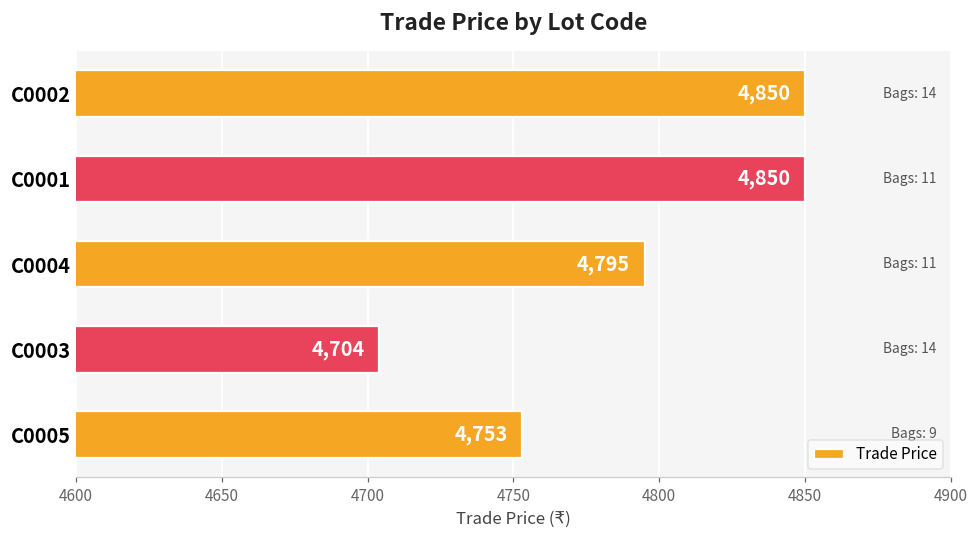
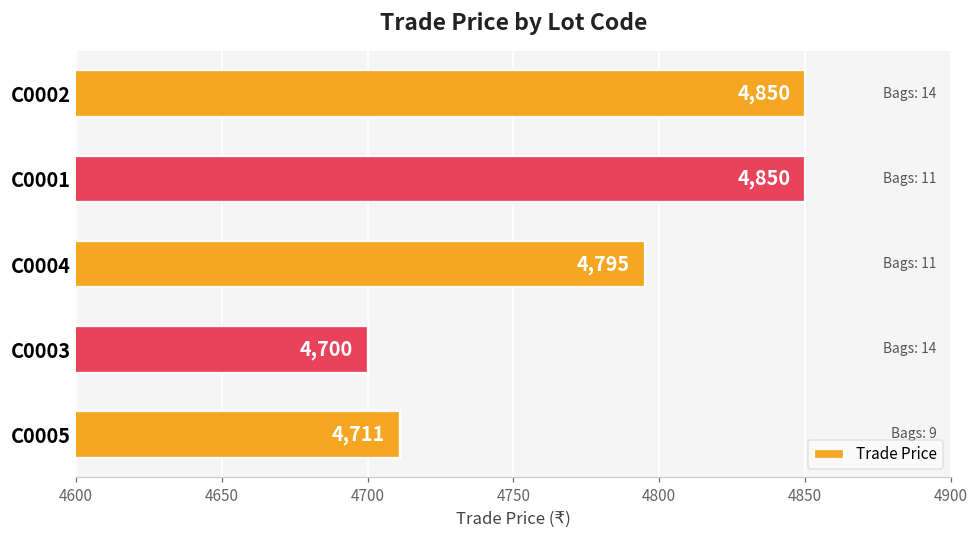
  {
    "C0002": "4,850",
    "C0001": "4,850",
    "C0004": "4,795",
-   "C0003": "4,704",
-   "C0005": "4,753"
+   "C0003": "4,700",
+   "C0005": "4,711"
  }
